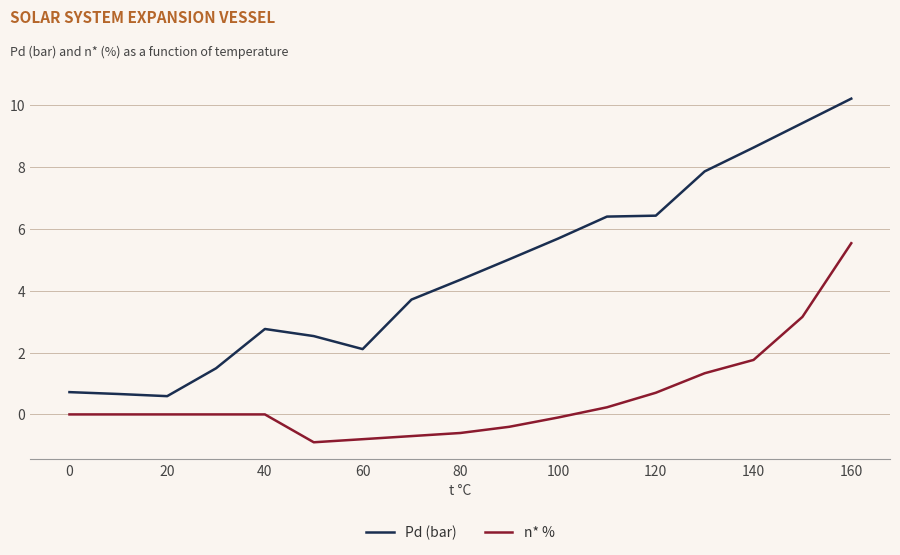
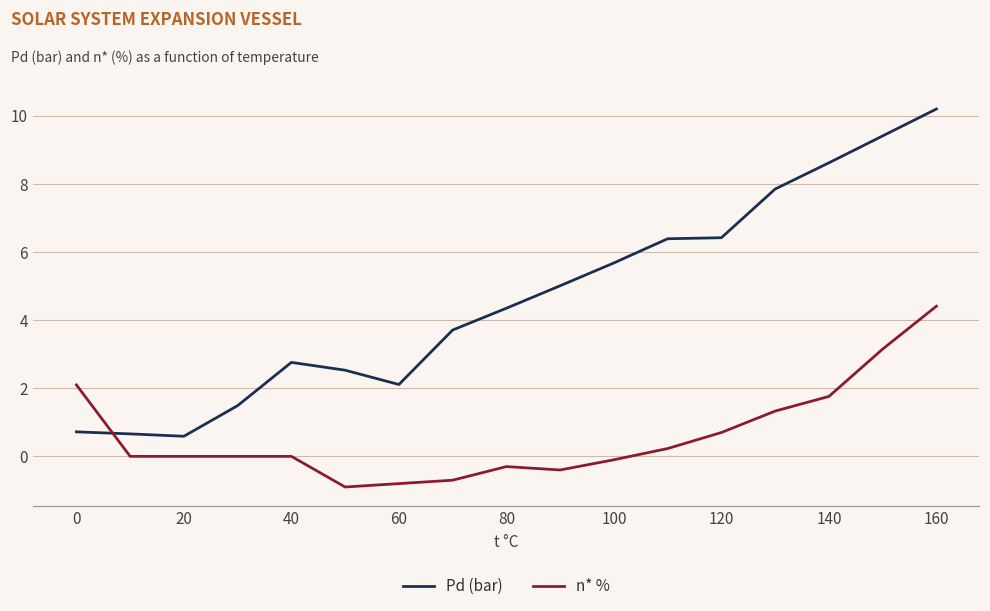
  {
    "Pd (bar)": {
      "0": 0.7,
      "20": 0.6,
      "40": 2.8,
      "60": 2.1,
      "80": 4.4,
      "100": 5.7,
      "120": 6.4,
      "140": 8.6,
      "160": 10.2
    },
    "n* %": {
-     "0": 0.0,
+     "0": 2.1,
      "20": 0.0,
      "40": 0.0,
      "60": -0.8,
-     "80": -0.6,
+     "80": -0.3,
      "100": -0.1,
      "120": 0.7,
      "140": 1.8,
-     "160": 5.5
+     "160": 4.4
    }
  }
